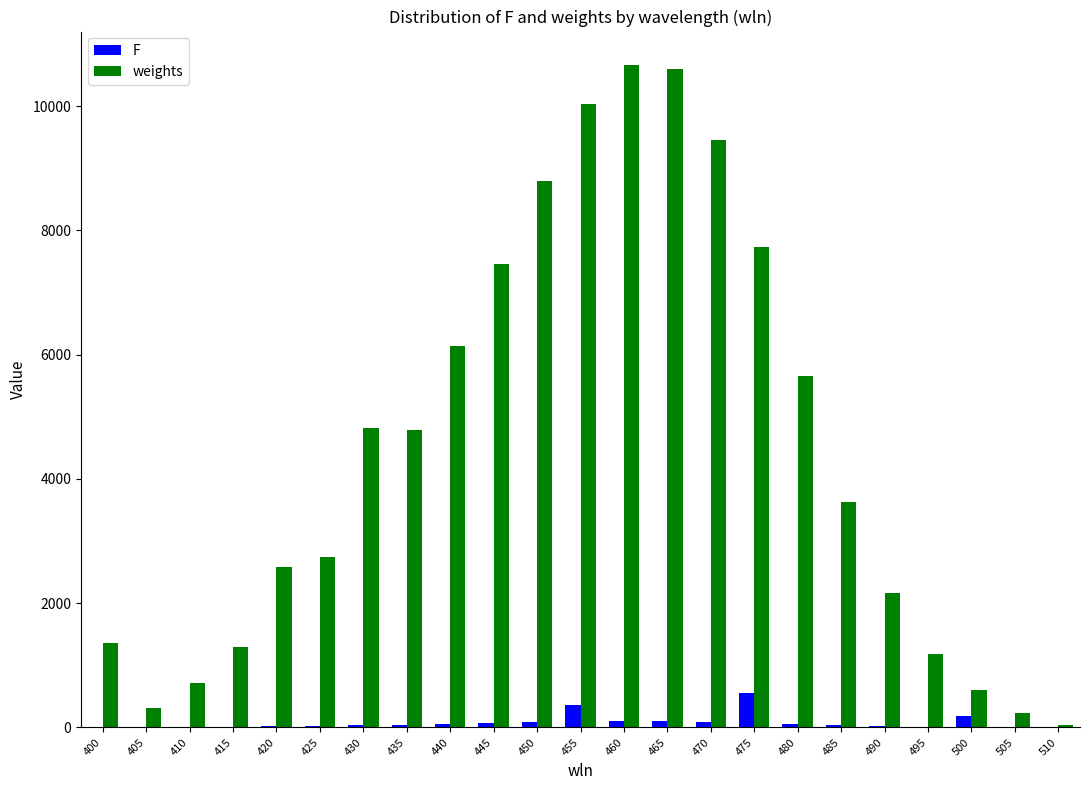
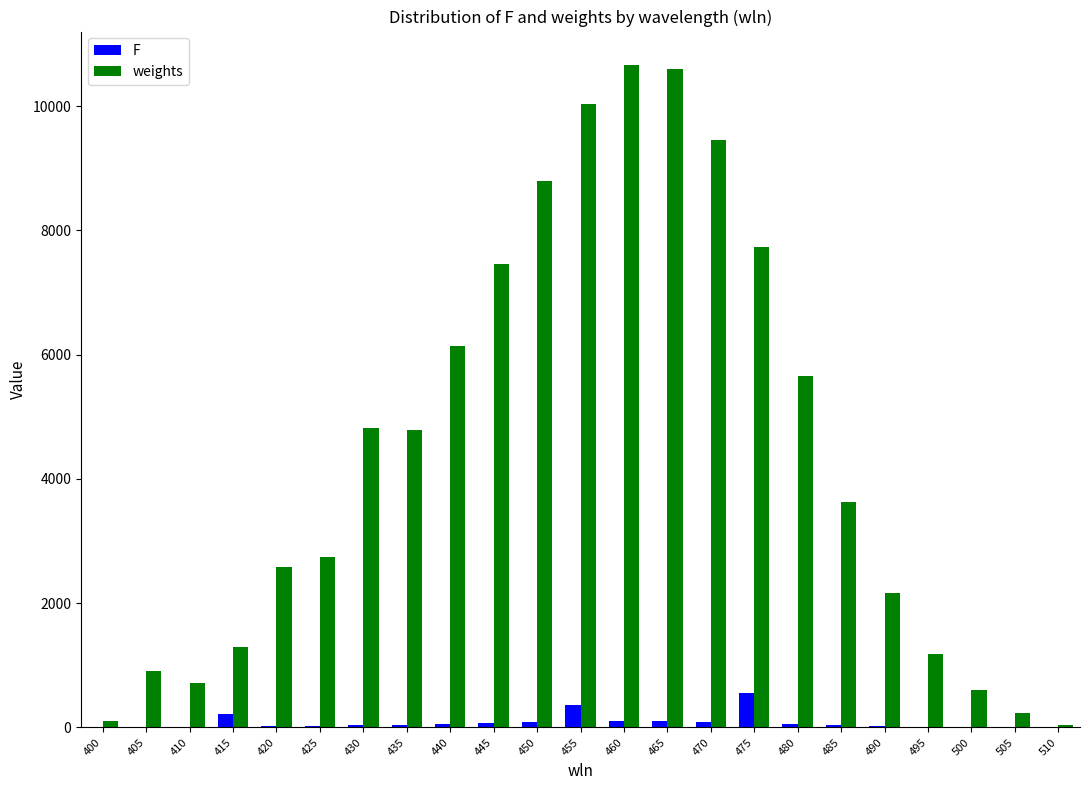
  {
    "F": {
-     "415": 0,
+     "415": 200,
      "435": 0,
      "440": 100,
      "445": 100,
      "450": 100,
      "455": 400,
      "460": 100,
      "465": 100,
      "470": 100,
      "475": 500,
      "480": 100,
-     "500": 200
+     "500": 0
    },
    "weights": {
-     "400": 1400,
-     "405": 300,
+     "400": 100,
+     "405": 900,
      "410": 700,
      "415": 1300,
      "420": 2600,
      "425": 2800,
      "430": 4800,
      "435": 4800,
      "440": 6100,
      "445": 7500,
      "450": 8800,
      "455": 10000,
      "460": 10700,
      "465": 10600,
      "470": 9500,
      "475": 7700,
      "480": 5700,
      "485": 3600,
      "490": 2200,
      "495": 1200,
      "500": 600,
      "505": 200
    }
  }
